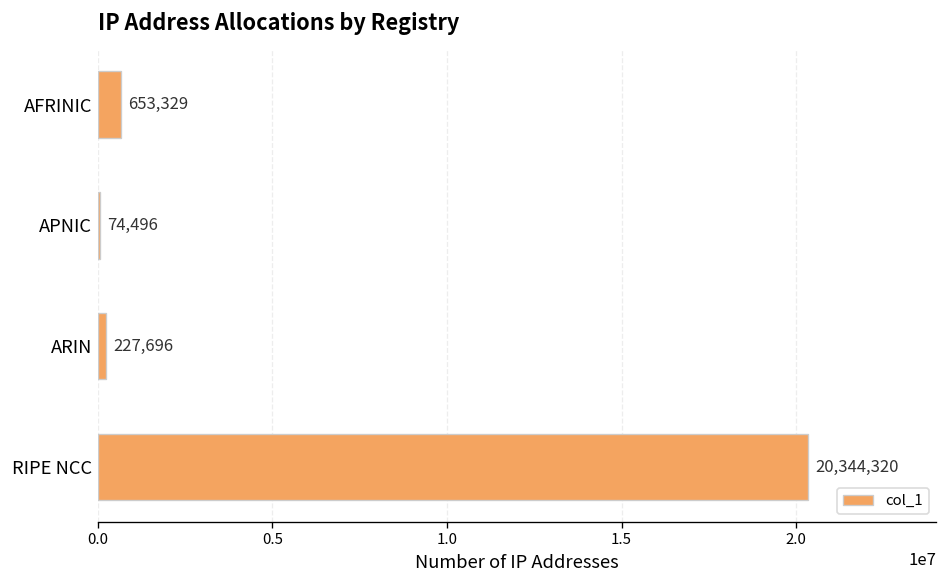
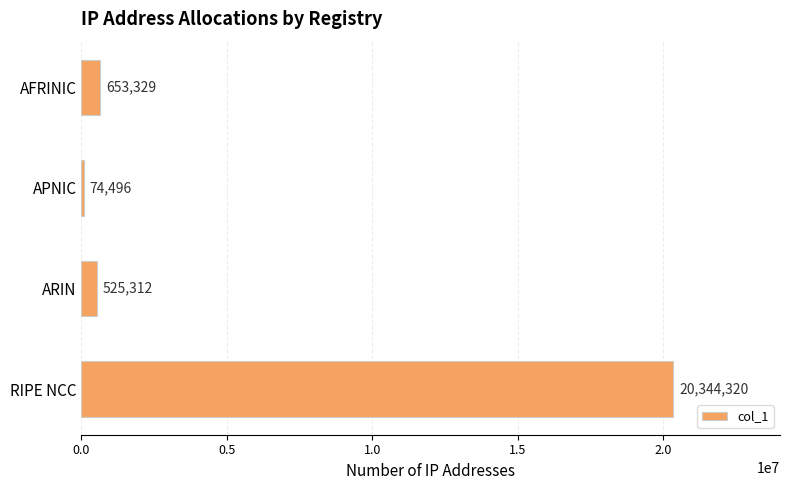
  {
    "AFRINIC": "653,329",
    "APNIC": "74,496",
-   "ARIN": "227,696",
+   "ARIN": "525,312",
    "RIPE NCC": "20,344,320"
  }
